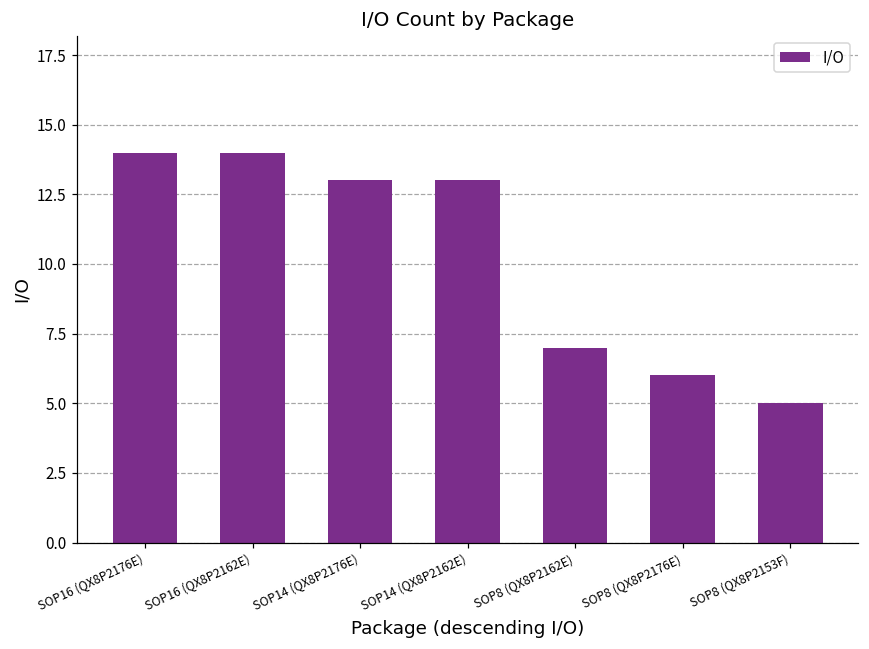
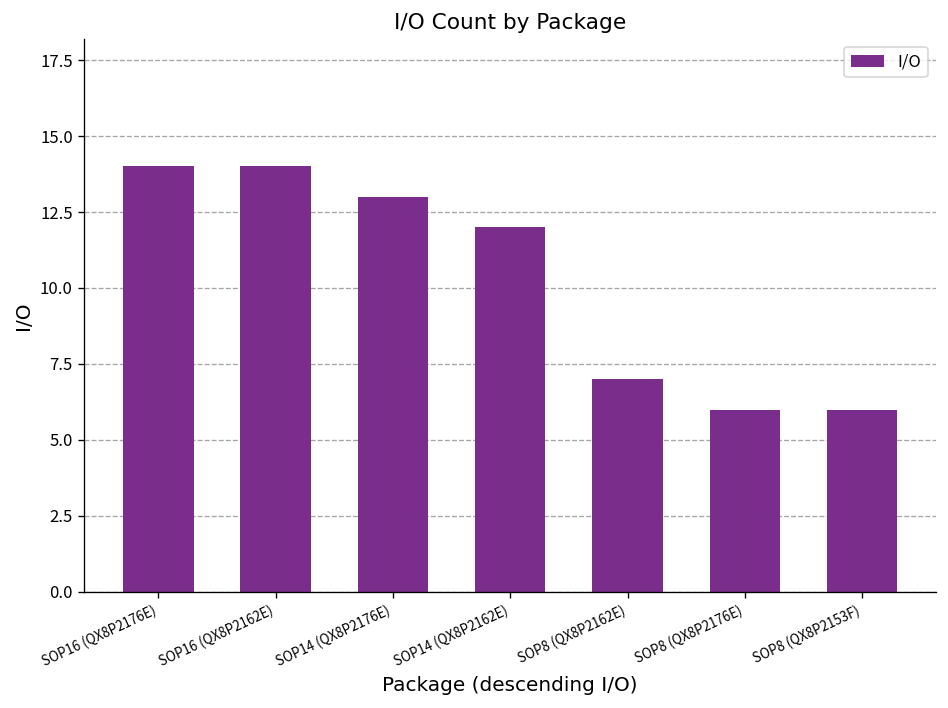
  {
    "SOP16 (QX8P2176E)": 14,
    "SOP16 (QX8P2162E)": 14,
    "SOP14 (QX8P2176E)": 13,
-   "SOP14 (QX8P2162E)": 13,
+   "SOP14 (QX8P2162E)": 12,
    "SOP8 (QX8P2162E)": 7,
    "SOP8 (QX8P2176E)": 6,
-   "SOP8 (QX8P2153F)": 5
+   "SOP8 (QX8P2153F)": 6
  }
